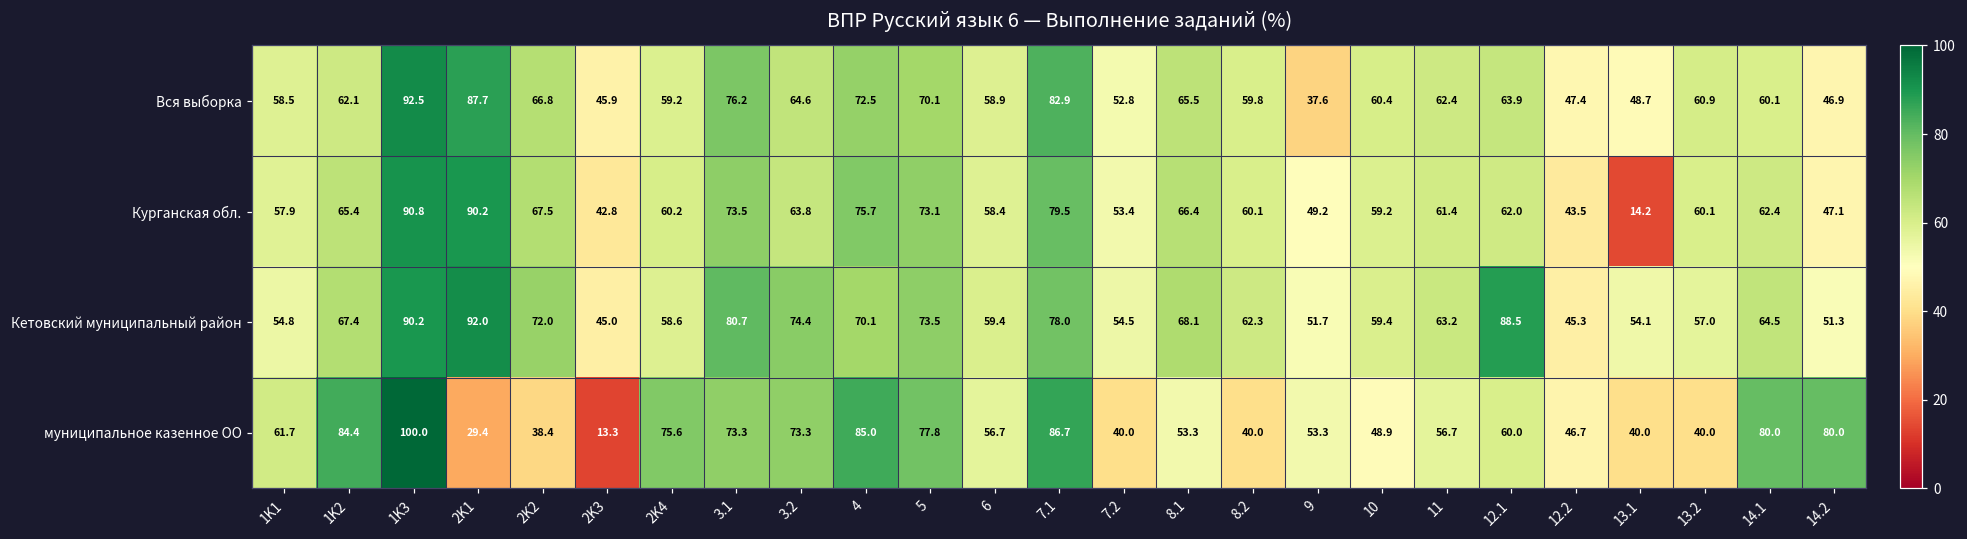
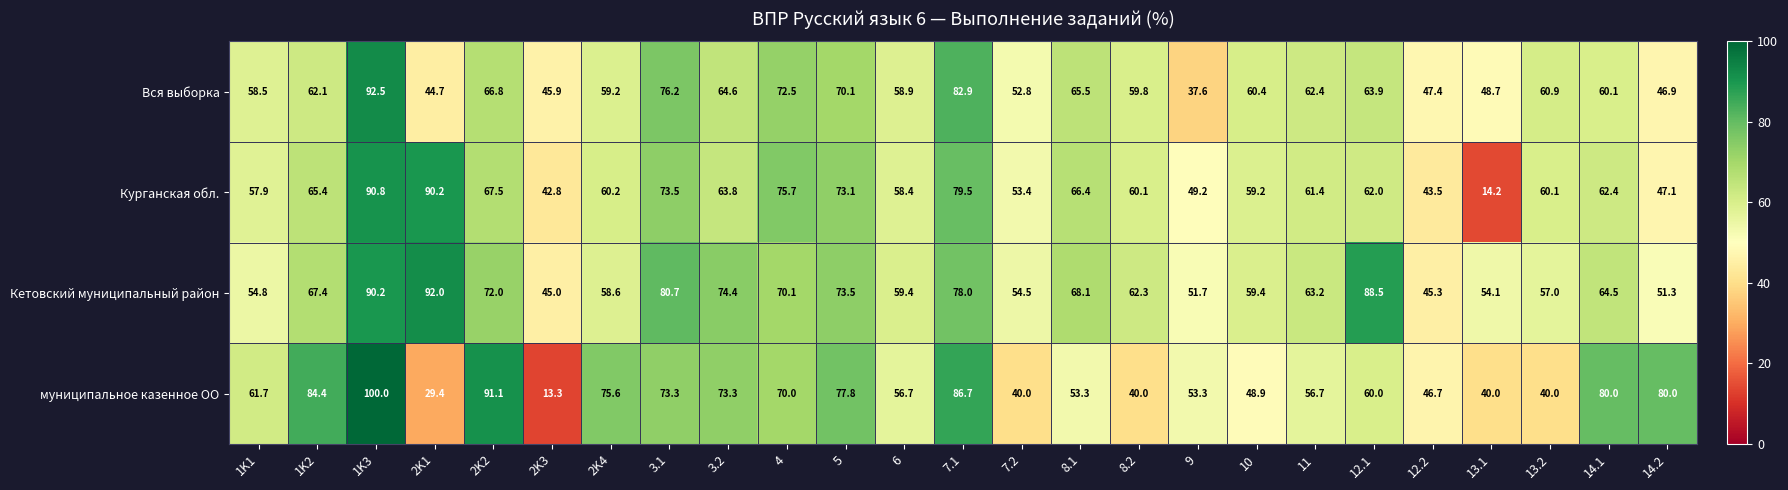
  {
    "Вся выборка": {
      "1K1": 58.5,
      "1K2": 62.1,
      "1K3": 92.5,
-     "2K1": 87.7,
+     "2K1": 44.7,
      "2K2": 66.8,
      "2K3": 45.9,
      "2K4": 59.2,
      "3.1": 76.2,
      "3.2": 64.6,
      "4": 72.5,
      "5": 70.1,
      "6": 58.9,
      "7.1": 82.9,
      "7.2": 52.8,
      "8.1": 65.5,
      "8.2": 59.8,
      "9": 37.6,
      "10": 60.4,
      "11": 62.4,
      "12.1": 63.9,
      "12.2": 47.4,
      "13.1": 48.7,
      "13.2": 60.9,
      "14.1": 60.1,
      "14.2": 46.9
    },
    "Курганская обл.": {
      "1K1": 57.9,
      "1K2": 65.4,
      "1K3": 90.8,
      "2K1": 90.2,
      "2K2": 67.5,
      "2K3": 42.8,
      "2K4": 60.2,
      "3.1": 73.5,
      "3.2": 63.8,
      "4": 75.7,
      "5": 73.1,
      "6": 58.4,
      "7.1": 79.5,
      "7.2": 53.4,
      "8.1": 66.4,
      "8.2": 60.1,
      "9": 49.2,
      "10": 59.2,
      "11": 61.4,
      "12.1": 62.0,
      "12.2": 43.5,
      "13.1": 14.2,
      "13.2": 60.1,
      "14.1": 62.4,
      "14.2": 47.1
    },
    "Кетовский муниципальный район": {
      "1K1": 54.8,
      "1K2": 67.4,
      "1K3": 90.2,
      "2K1": 92.0,
      "2K2": 72.0,
      "2K3": 45.0,
      "2K4": 58.6,
      "3.1": 80.7,
      "3.2": 74.4,
      "4": 70.1,
      "5": 73.5,
      "6": 59.4,
      "7.1": 78.0,
      "7.2": 54.5,
      "8.1": 68.1,
      "8.2": 62.3,
      "9": 51.7,
      "10": 59.4,
      "11": 63.2,
      "12.1": 88.5,
      "12.2": 45.3,
      "13.1": 54.1,
      "13.2": 57.0,
      "14.1": 64.5,
      "14.2": 51.3
    },
    "муниципальное казенное ОО": {
      "1K1": 61.7,
      "1K2": 84.4,
      "1K3": 100.0,
      "2K1": 29.4,
-     "2K2": 38.4,
+     "2K2": 91.1,
      "2K3": 13.3,
      "2K4": 75.6,
      "3.1": 73.3,
      "3.2": 73.3,
-     "4": 85.0,
+     "4": 70.0,
      "5": 77.8,
      "6": 56.7,
      "7.1": 86.7,
      "7.2": 40.0,
      "8.1": 53.3,
      "8.2": 40.0,
      "9": 53.3,
      "10": 48.9,
      "11": 56.7,
      "12.1": 60.0,
      "12.2": 46.7,
      "13.1": 40.0,
      "13.2": 40.0,
      "14.1": 80.0,
      "14.2": 80.0
    }
  }
